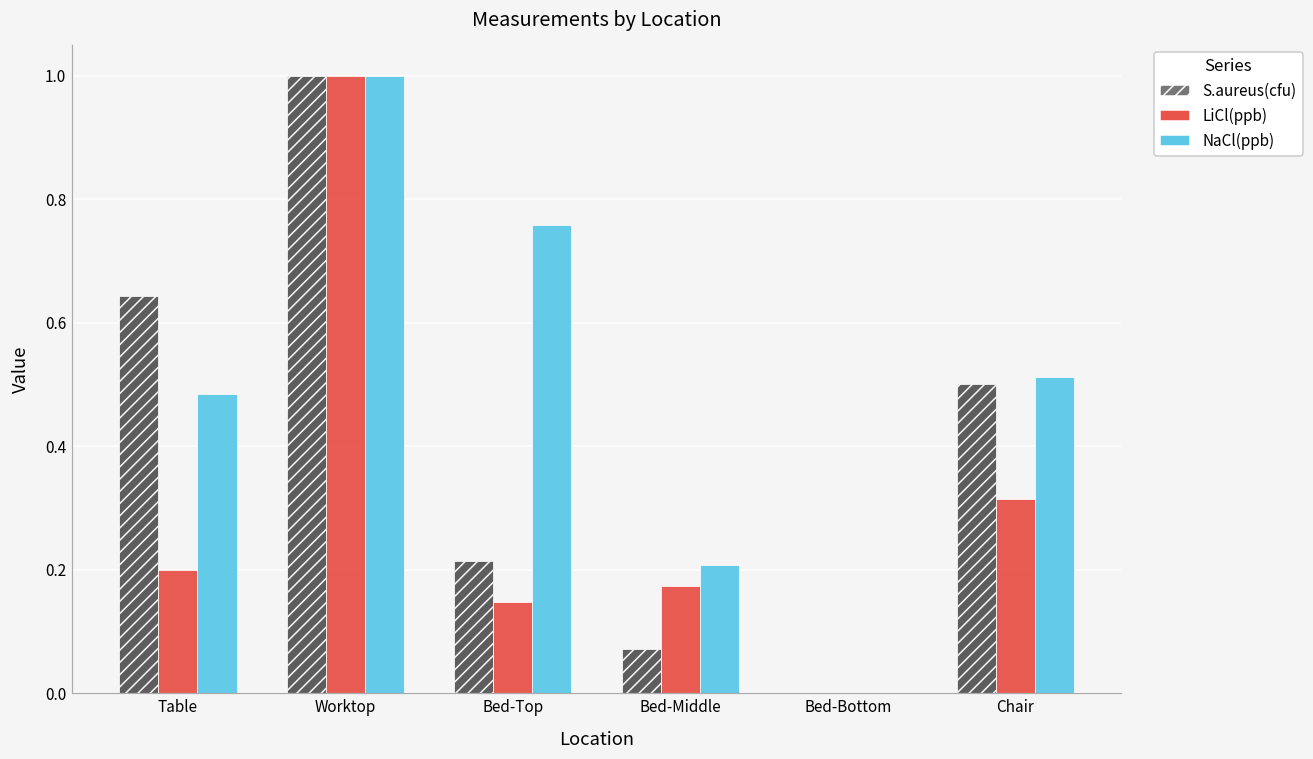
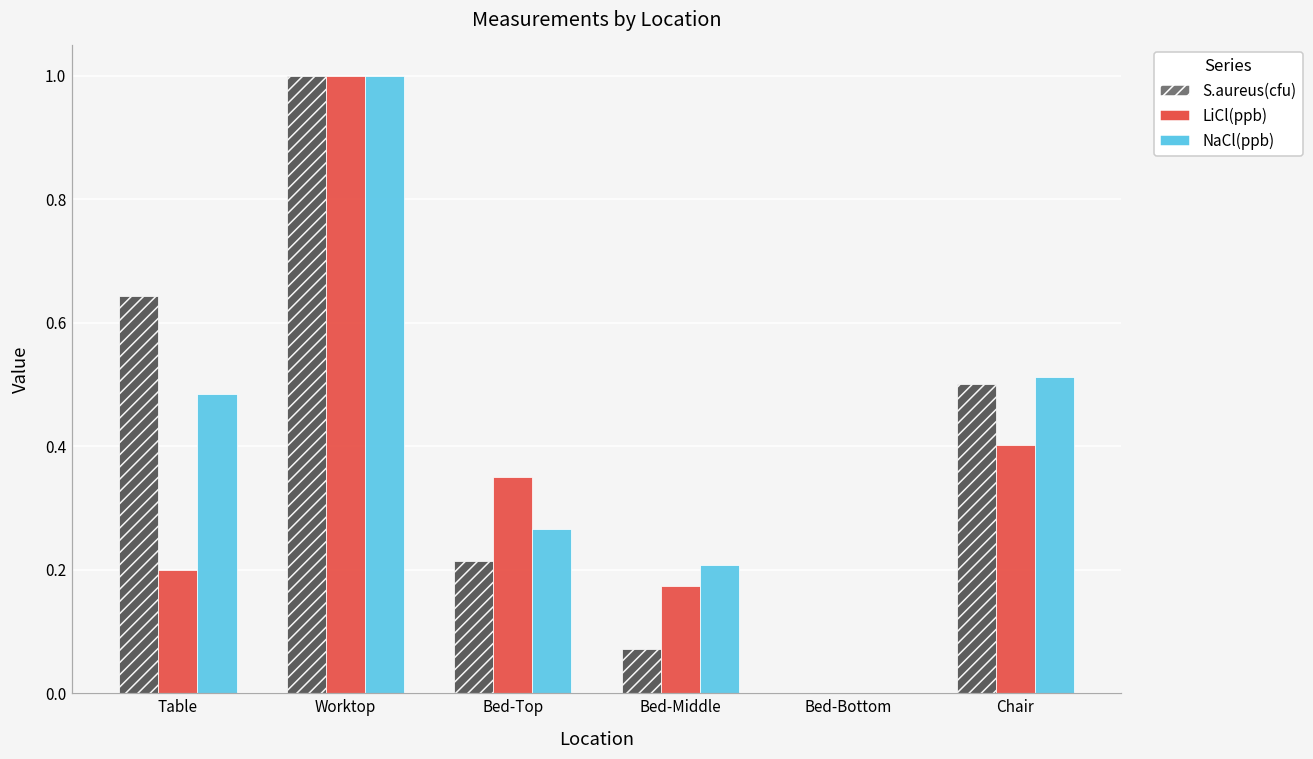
  {
    "LiCl(ppb)": {
      "Table": 0.20,
      "Worktop": 1.00,
-     "Bed-Top": 0.15,
+     "Bed-Top": 0.35,
      "Bed-Middle": 0.17,
      "Bed-Bottom": 0.00,
-     "Chair": 0.31
+     "Chair": 0.40
    },
    "NaCl(ppb)": {
      "Table": 0.49,
      "Worktop": 1.00,
-     "Bed-Top": 0.76,
+     "Bed-Top": 0.27,
      "Bed-Middle": 0.21,
      "Bed-Bottom": 0.00,
      "Chair": 0.51
    }
  }
